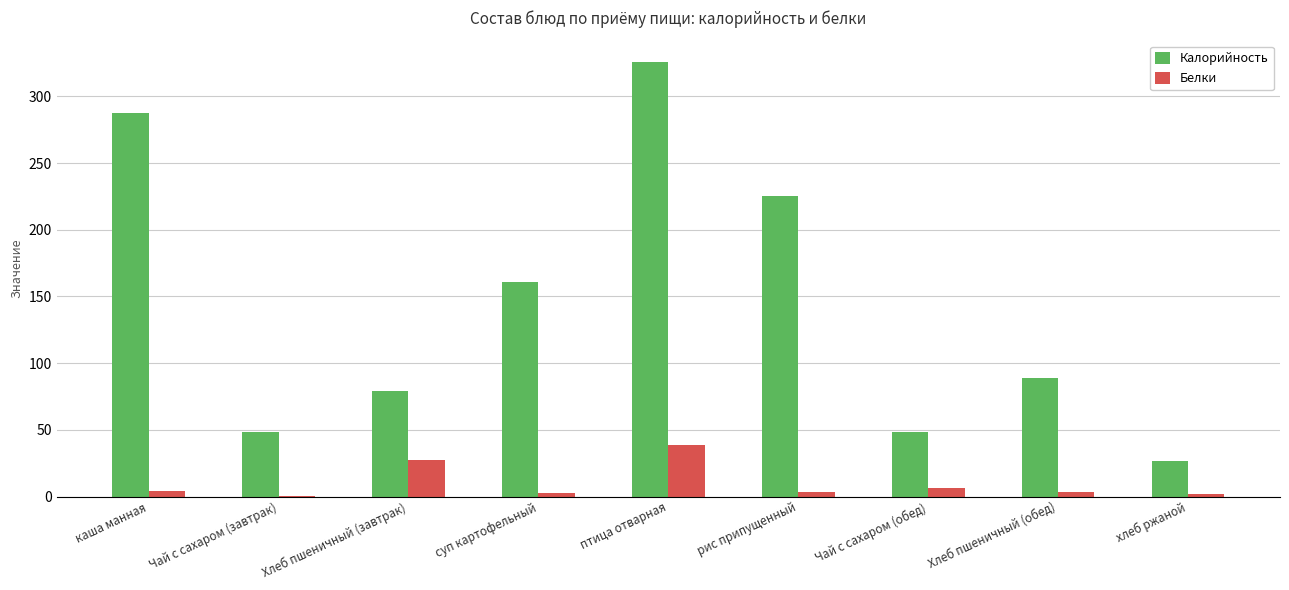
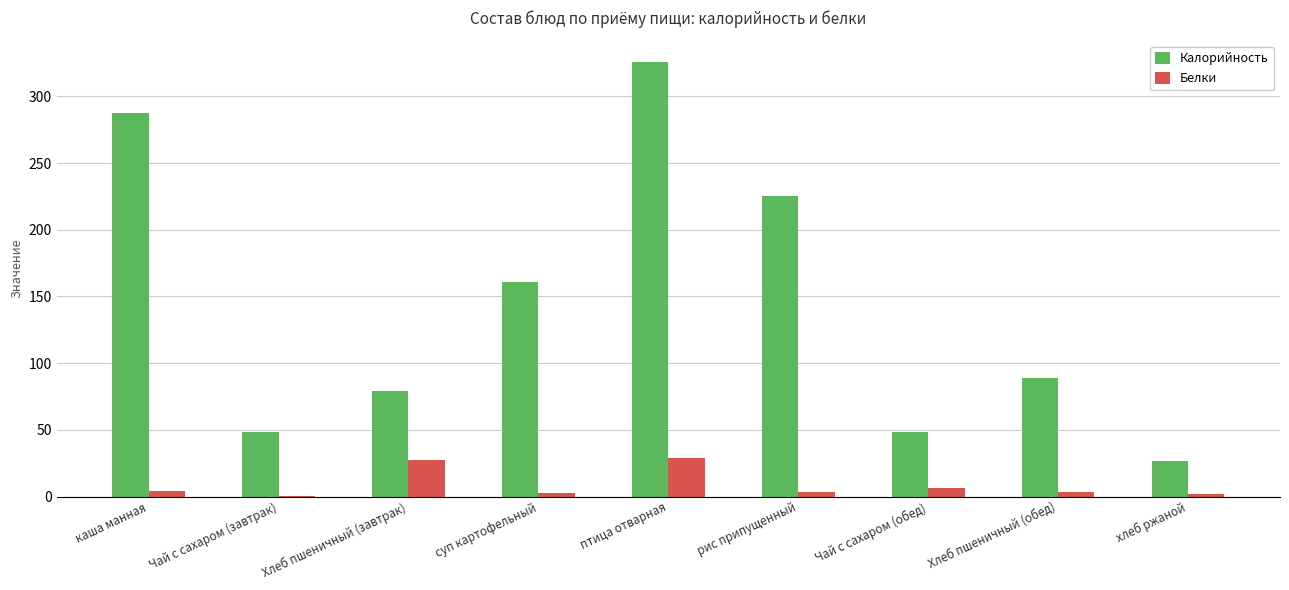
  {
    "Калорийность": {
      "каша манная": 288,
      "Чай с сахаром (завтрак)": 49,
      "Хлеб пшеничный (завтрак)": 79,
      "суп картофельный": 161,
      "птица отварная": 326,
      "рис припущенный": 225,
      "Чай с сахаром (обед)": 49,
      "Хлеб пшеничный (обед)": 89,
      "хлеб ржаной": 27
    },
    "Белки": {
      "каша манная": 4,
      "Хлеб пшеничный (завтрак)": 28,
      "суп картофельный": 2,
-     "птица отварная": 39,
+     "птица отварная": 29,
      "рис припущенный": 3,
      "Чай с сахаром (обед)": 6,
      "Хлеб пшеничный (обед)": 3,
      "хлеб ржаной": 2
    }
  }
